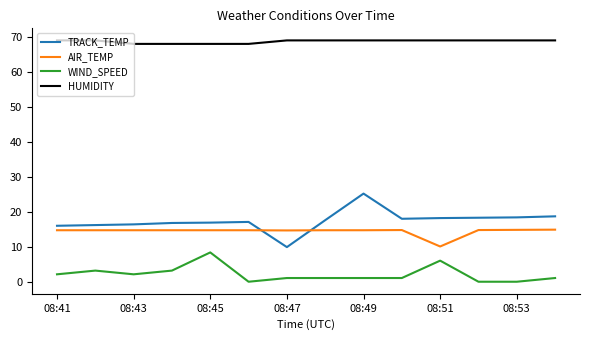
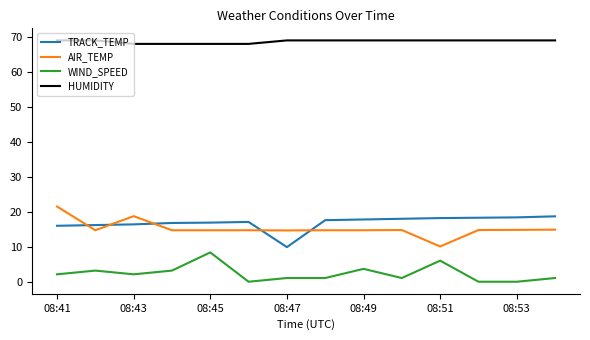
  {
    "TRACK_TEMP": {
      "08:41": 16,
      "08:43": 16,
      "08:45": 17,
      "08:47": 10,
-     "08:49": 25,
+     "08:49": 18,
      "08:51": 18,
      "08:53": 18
    },
    "AIR_TEMP": {
-     "08:41": 15,
-     "08:43": 15,
+     "08:41": 22,
+     "08:43": 19,
      "08:45": 15,
      "08:47": 15,
      "08:49": 15,
      "08:51": 10,
      "08:53": 15
    },
    "WIND_SPEED": {
      "08:41": 2,
      "08:43": 2,
      "08:45": 8,
      "08:47": 1,
-     "08:49": 1,
+     "08:49": 4,
      "08:51": 6,
      "08:53": 0
    },
    "HUMIDITY": {
      "08:45": 68,
      "08:47": 69,
      "08:49": 69,
      "08:51": 69,
      "08:53": 69
    }
  }
